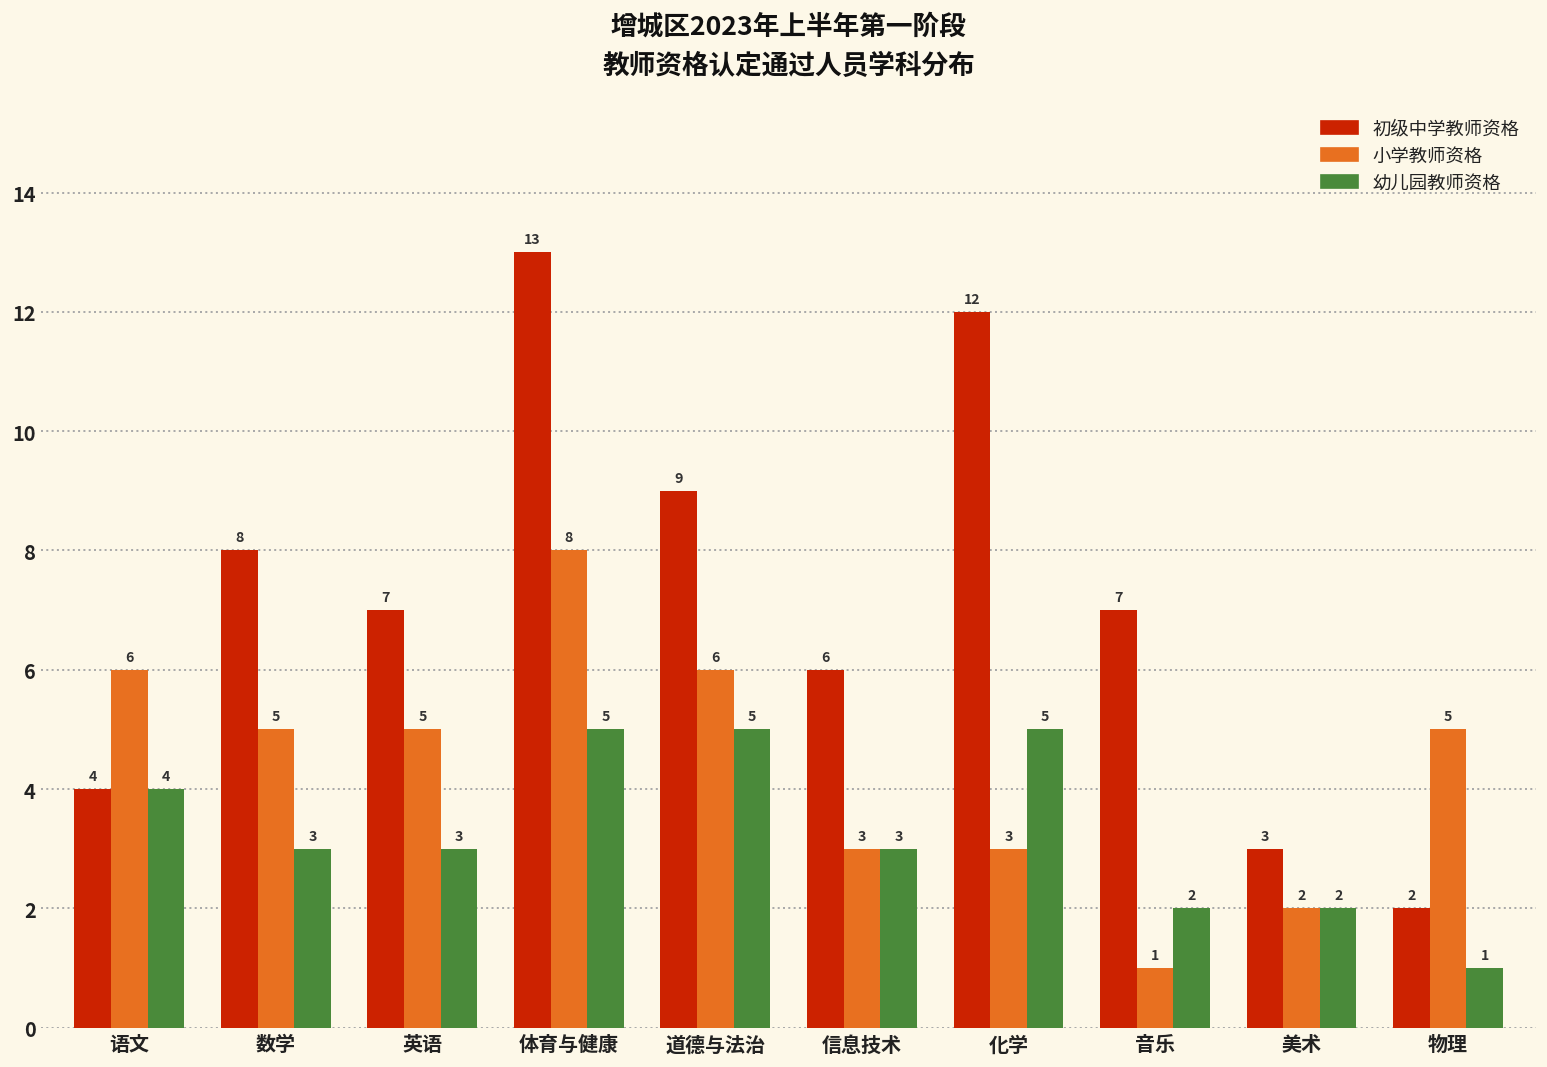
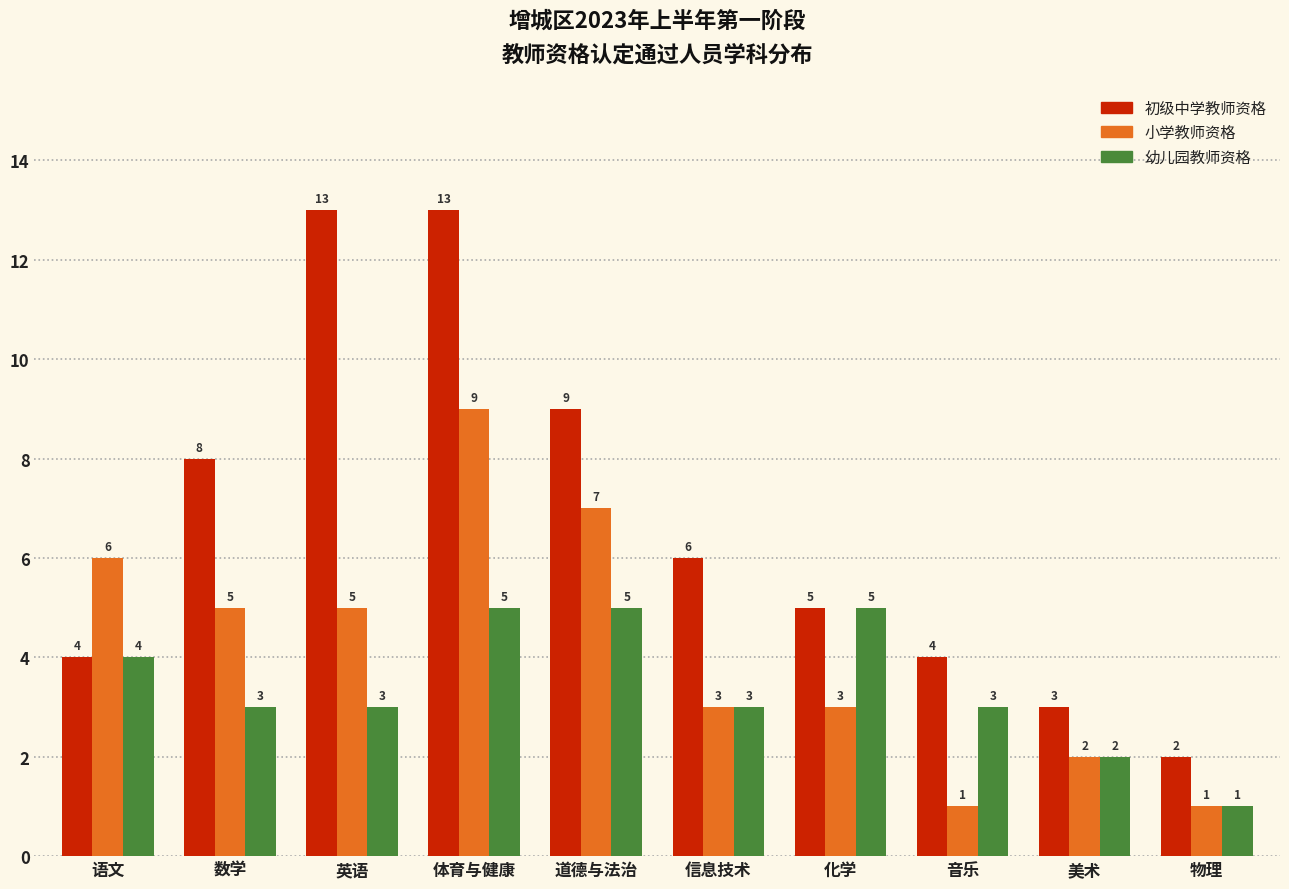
  {
    "初级中学教师资格": {
      "语文": 4,
      "数学": 8,
-     "英语": 7,
+     "英语": 13,
      "体育与健康": 13,
      "道德与法治": 9,
      "信息技术": 6,
-     "化学": 12,
-     "音乐": 7,
+     "化学": 5,
+     "音乐": 4,
      "美术": 3,
      "物理": 2
    },
    "小学教师资格": {
      "语文": 6,
      "数学": 5,
      "英语": 5,
-     "体育与健康": 8,
-     "道德与法治": 6,
+     "体育与健康": 9,
+     "道德与法治": 7,
      "信息技术": 3,
      "化学": 3,
      "音乐": 1,
      "美术": 2,
-     "物理": 5
+     "物理": 1
    },
    "幼儿园教师资格": {
      "语文": 4,
      "数学": 3,
      "英语": 3,
      "体育与健康": 5,
      "道德与法治": 5,
      "信息技术": 3,
      "化学": 5,
-     "音乐": 2,
+     "音乐": 3,
      "美术": 2,
      "物理": 1
    }
  }
